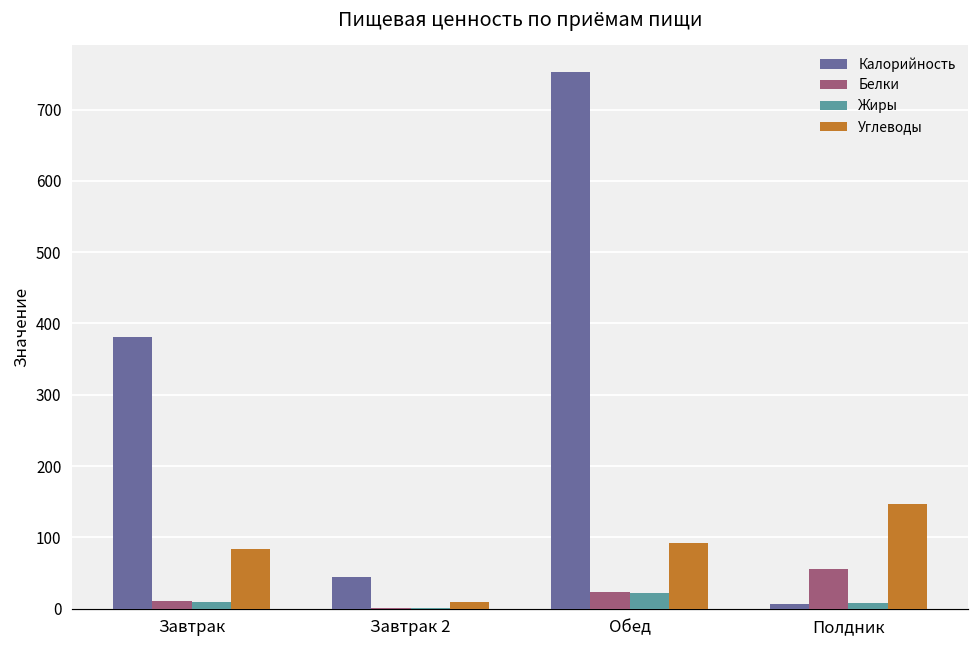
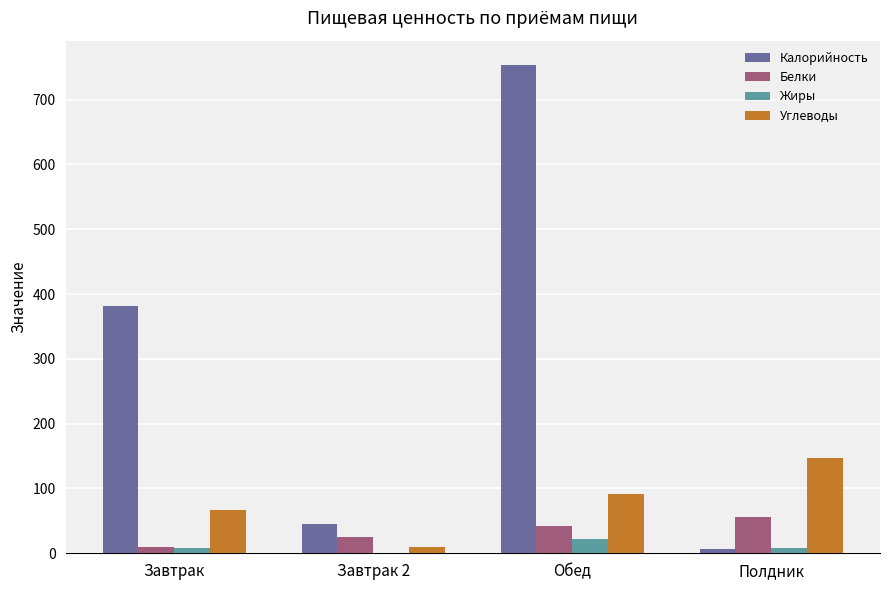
  {
    "Белки": {
      "Завтрак": 10,
-     "Завтрак 2": 0,
-     "Обед": 20,
+     "Завтрак 2": 30,
+     "Обед": 40,
      "Полдник": 60
    },
    "Углеводы": {
-     "Завтрак": 80,
+     "Завтрак": 70,
      "Завтрак 2": 10,
      "Обед": 90,
      "Полдник": 150
    }
  }
